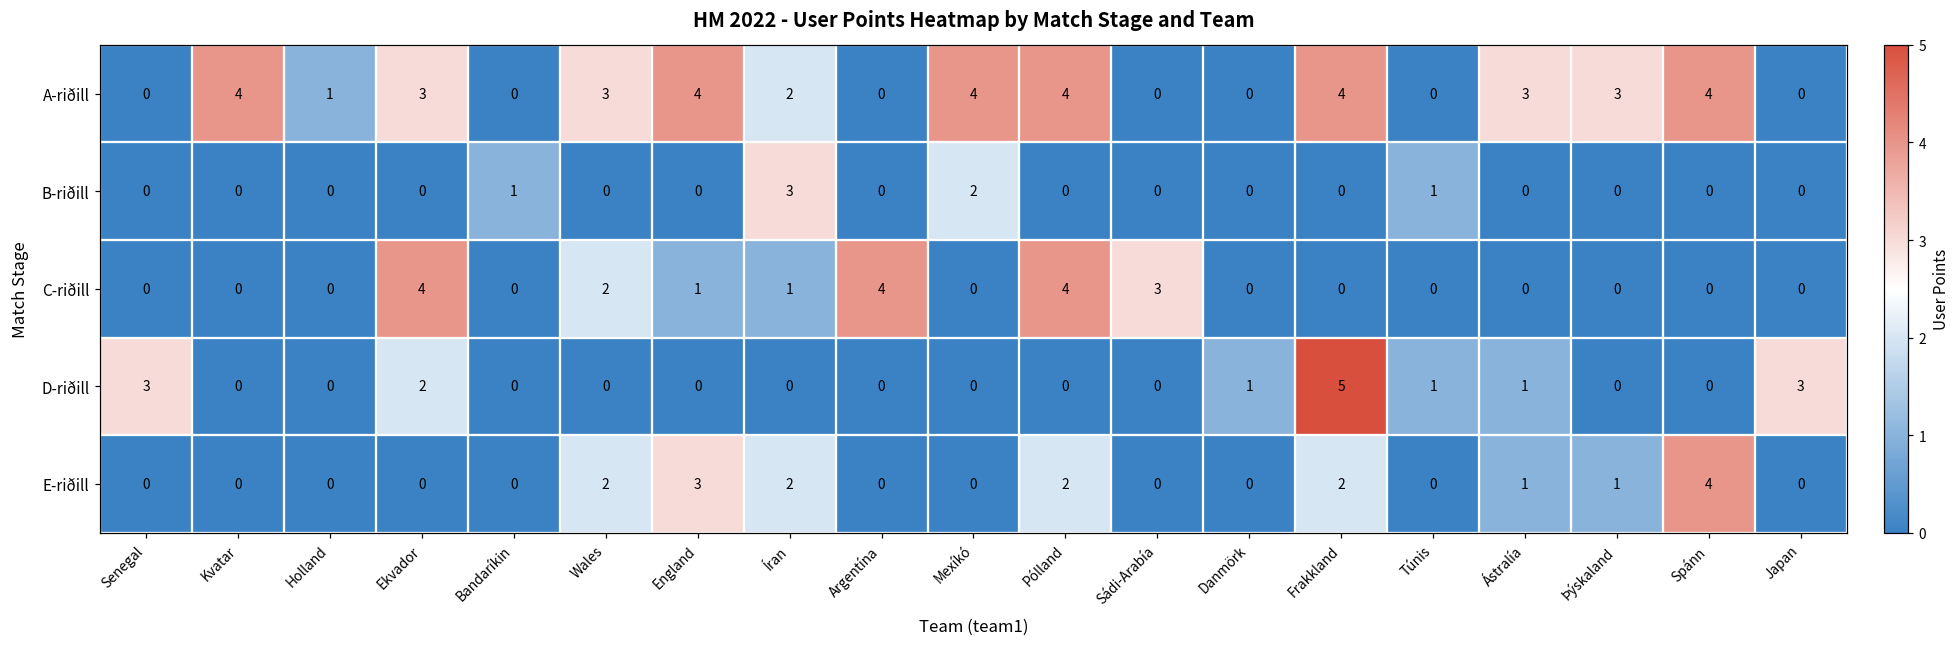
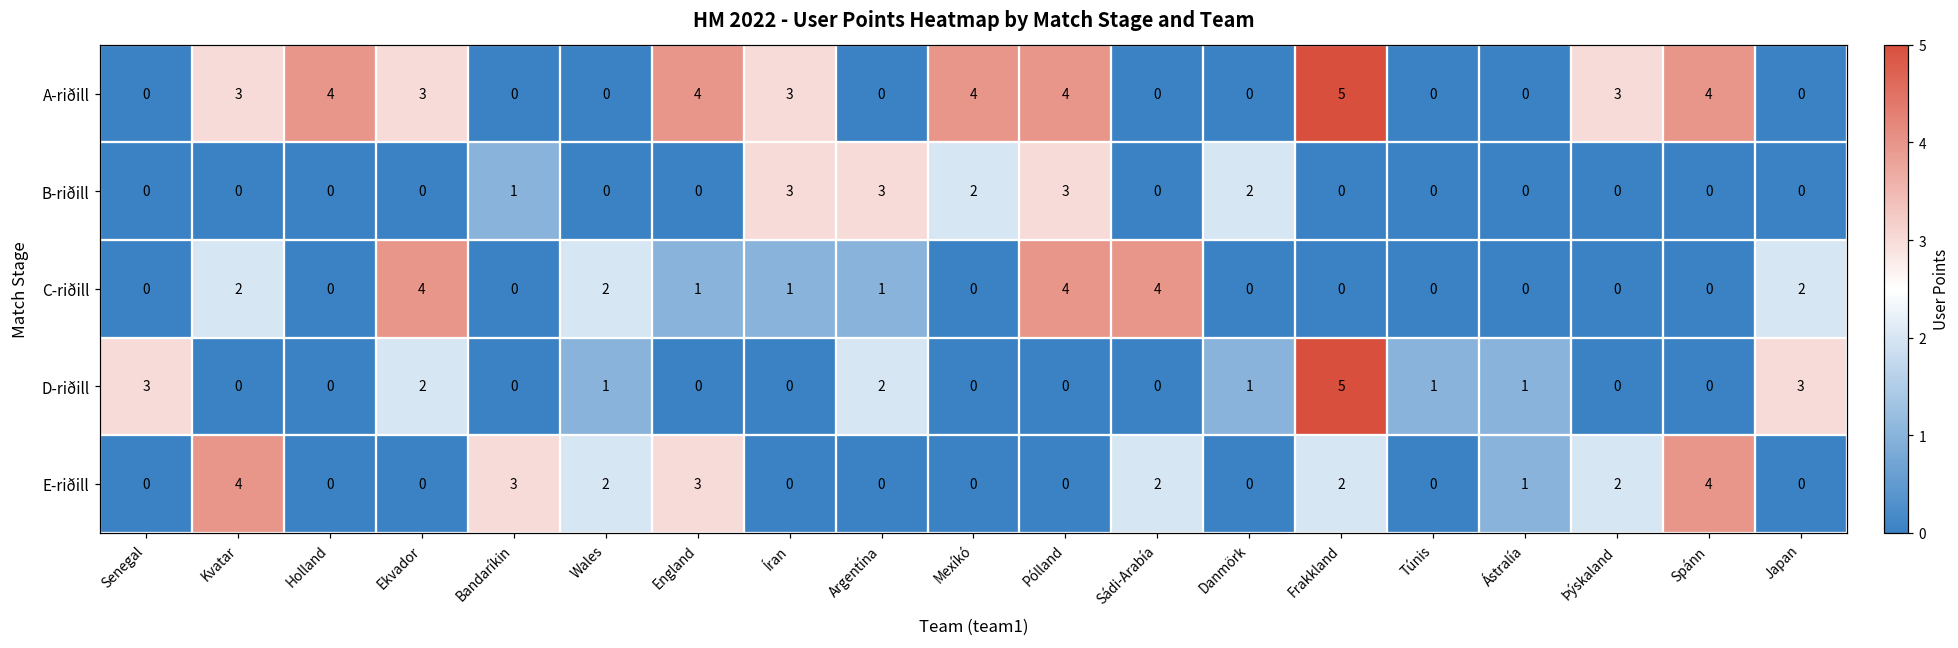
  {
    "A-riðill": {
      "Senegal": 0,
-     "Kvatar": 4,
-     "Holland": 1,
+     "Kvatar": 3,
+     "Holland": 4,
      "Ekvador": 3,
      "Bandaríkin": 0,
-     "Wales": 3,
+     "Wales": 0,
      "England": 4,
-     "Íran": 2,
+     "Íran": 3,
      "Argentína": 0,
      "Mexíkó": 4,
      "Pólland": 4,
      "Sádi-Arabía": 0,
      "Danmörk": 0,
-     "Frakkland": 4,
+     "Frakkland": 5,
      "Túnis": 0,
-     "Ástralía": 3,
+     "Ástralía": 0,
      "Þýskaland": 3,
      "Spánn": 4,
      "Japan": 0
    },
    "B-riðill": {
      "Senegal": 0,
      "Kvatar": 0,
      "Holland": 0,
      "Ekvador": 0,
      "Bandaríkin": 1,
      "Wales": 0,
      "England": 0,
      "Íran": 3,
-     "Argentína": 0,
+     "Argentína": 3,
      "Mexíkó": 2,
-     "Pólland": 0,
+     "Pólland": 3,
      "Sádi-Arabía": 0,
-     "Danmörk": 0,
+     "Danmörk": 2,
      "Frakkland": 0,
-     "Túnis": 1,
+     "Túnis": 0,
      "Ástralía": 0,
      "Þýskaland": 0,
      "Spánn": 0,
      "Japan": 0
    },
    "C-riðill": {
      "Senegal": 0,
-     "Kvatar": 0,
+     "Kvatar": 2,
      "Holland": 0,
      "Ekvador": 4,
      "Bandaríkin": 0,
      "Wales": 2,
      "England": 1,
      "Íran": 1,
-     "Argentína": 4,
+     "Argentína": 1,
      "Mexíkó": 0,
      "Pólland": 4,
-     "Sádi-Arabía": 3,
+     "Sádi-Arabía": 4,
      "Danmörk": 0,
      "Frakkland": 0,
      "Túnis": 0,
      "Ástralía": 0,
      "Þýskaland": 0,
      "Spánn": 0,
-     "Japan": 0
+     "Japan": 2
    },
    "D-riðill": {
      "Senegal": 3,
      "Kvatar": 0,
      "Holland": 0,
      "Ekvador": 2,
      "Bandaríkin": 0,
-     "Wales": 0,
+     "Wales": 1,
      "England": 0,
      "Íran": 0,
-     "Argentína": 0,
+     "Argentína": 2,
      "Mexíkó": 0,
      "Pólland": 0,
      "Sádi-Arabía": 0,
      "Danmörk": 1,
      "Frakkland": 5,
      "Túnis": 1,
      "Ástralía": 1,
      "Þýskaland": 0,
      "Spánn": 0,
      "Japan": 3
    },
    "E-riðill": {
      "Senegal": 0,
-     "Kvatar": 0,
+     "Kvatar": 4,
      "Holland": 0,
      "Ekvador": 0,
-     "Bandaríkin": 0,
+     "Bandaríkin": 3,
      "Wales": 2,
      "England": 3,
-     "Íran": 2,
+     "Íran": 0,
      "Argentína": 0,
      "Mexíkó": 0,
-     "Pólland": 2,
-     "Sádi-Arabía": 0,
+     "Pólland": 0,
+     "Sádi-Arabía": 2,
      "Danmörk": 0,
      "Frakkland": 2,
      "Túnis": 0,
      "Ástralía": 1,
-     "Þýskaland": 1,
+     "Þýskaland": 2,
      "Spánn": 4,
      "Japan": 0
    }
  }
